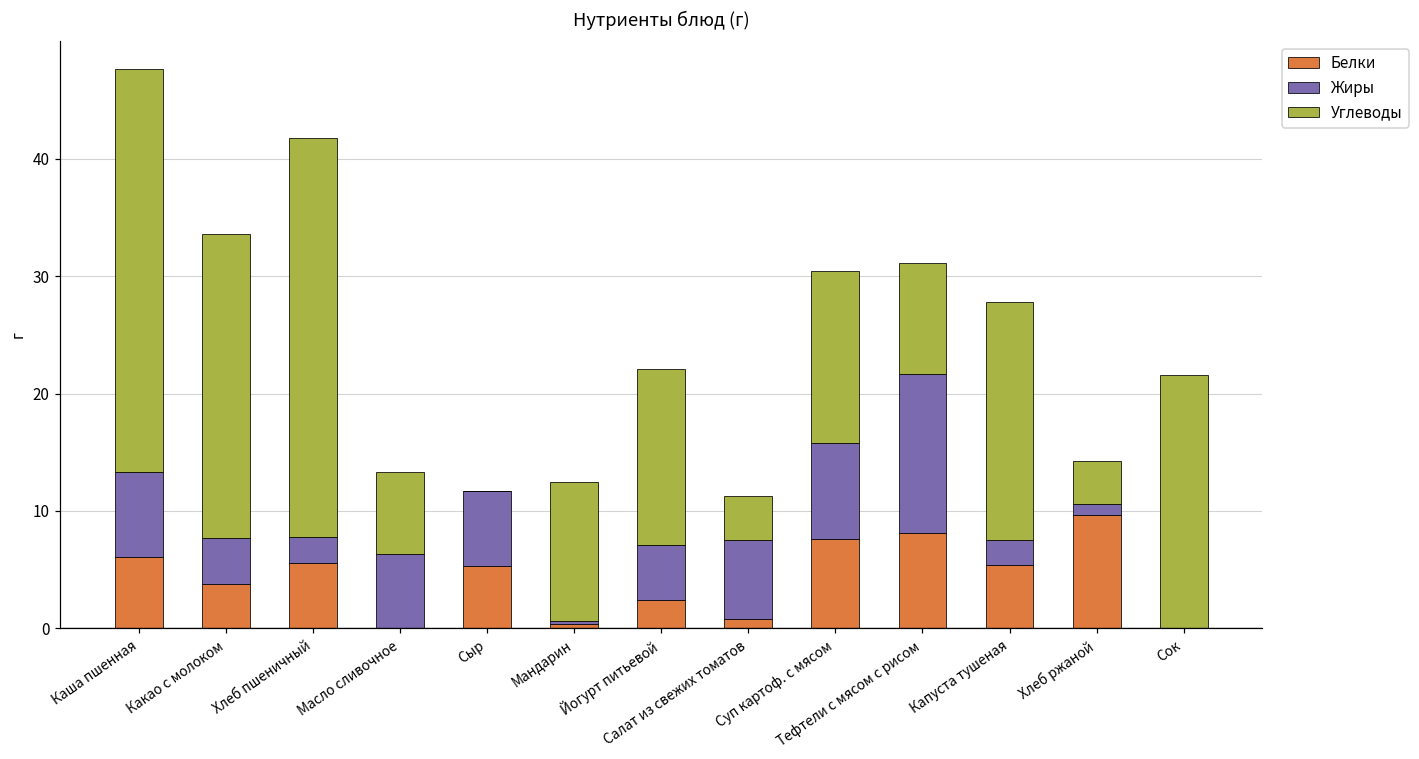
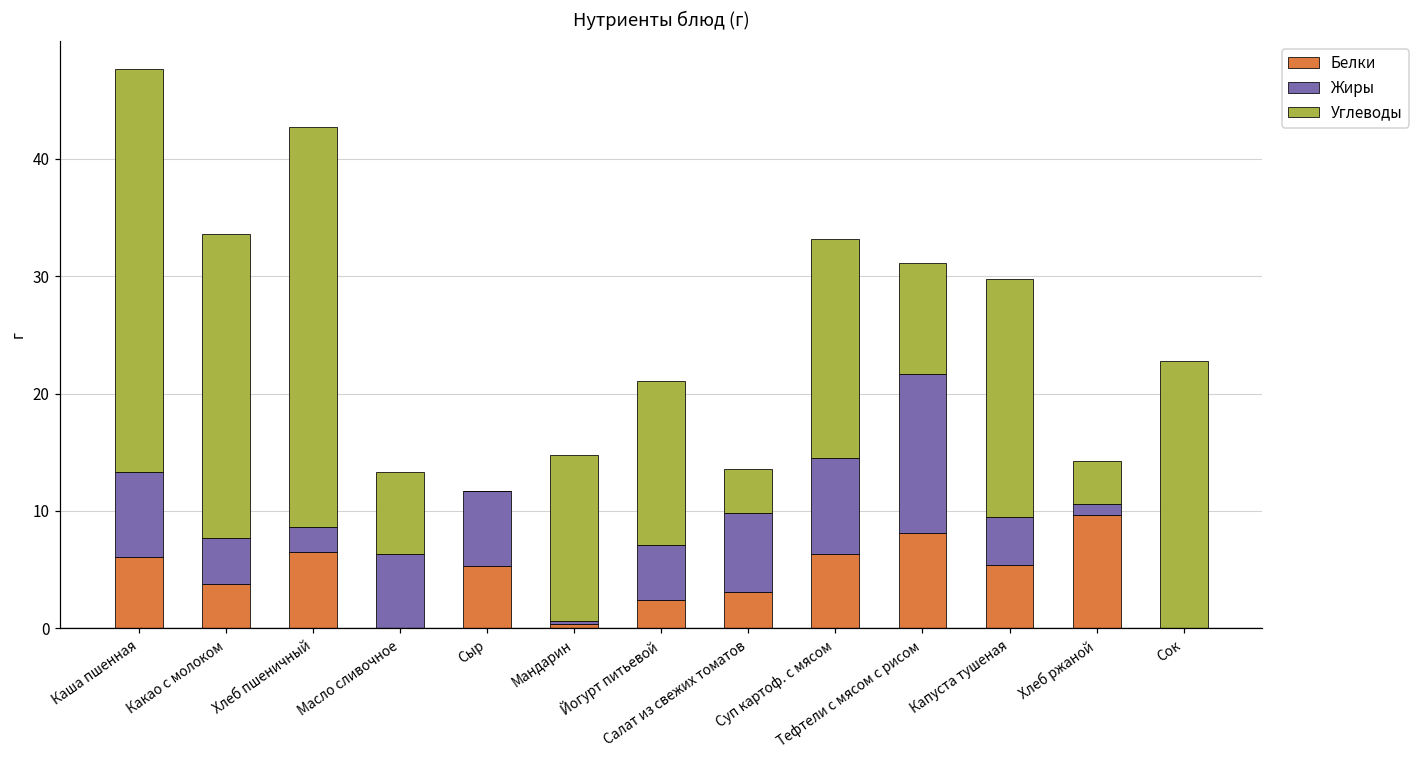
  {
    "Белки": {
      "Каша пшенная": 6.0,
      "Какао с молоком": 3.8,
-     "Хлеб пшеничный": 5.6,
+     "Хлеб пшеничный": 6.5,
      "Сыр": 5.3,
      "Мандарин": 0.4,
      "Йогурт питьевой": 2.4,
-     "Салат из свежих томатов": 0.8,
-     "Суп картоф. с мясом": 7.6,
+     "Салат из свежих томатов": 3.1,
+     "Суп картоф. с мясом": 6.3,
      "Тефтели с мясом с рисом": 8.2,
      "Капуста тушеная": 5.4,
      "Хлеб ржаной": 9.7,
      "Сок": 0.0
    },
    "Жиры": {
      "Каша пшенная": 7.3,
      "Какао с молоком": 3.9,
      "Хлеб пшеничный": 2.2,
      "Масло сливочное": 6.3,
      "Сыр": 6.4,
      "Мандарин": 0.2,
      "Йогурт питьевой": 4.7,
      "Салат из свежих томатов": 6.8,
      "Суп картоф. с мясом": 8.2,
      "Тефтели с мясом с рисом": 13.5,
-     "Капуста тушеная": 2.1,
+     "Капуста тушеная": 4.1,
      "Хлеб ржаной": 0.9,
      "Сок": 0.0
    },
    "Углеводы": {
      "Каша пшенная": 34.3,
      "Какао с молоком": 25.9,
      "Хлеб пшеничный": 34.0,
      "Масло сливочное": 7.0,
      "Сыр": 0.0,
-     "Мандарин": 11.8,
-     "Йогурт питьевой": 15,
+     "Мандарин": 14.2,
+     "Йогурт питьевой": 14,
      "Салат из свежих томатов": 3.7,
-     "Суп картоф. с мясом": 14.7,
+     "Суп картоф. с мясом": 18.6,
      "Тефтели с мясом с рисом": 9.4,
      "Капуста тушеная": 20.3,
      "Хлеб ржаной": 3.7,
-     "Сок": 21.6
+     "Сок": 22.8
    }
  }
